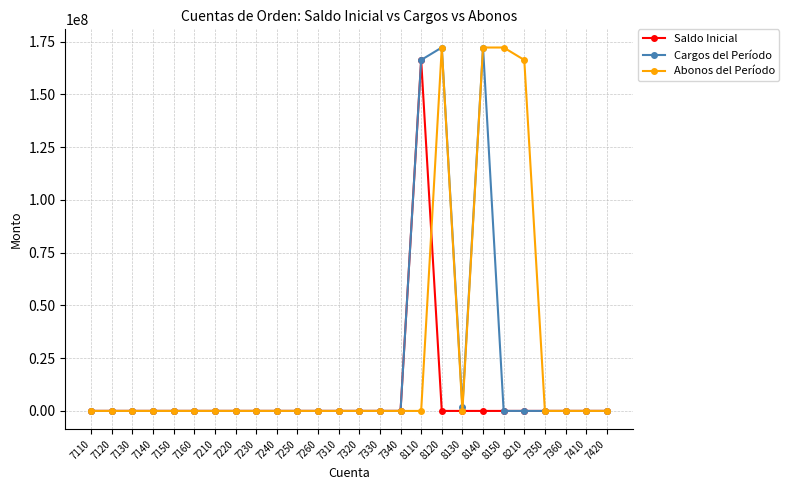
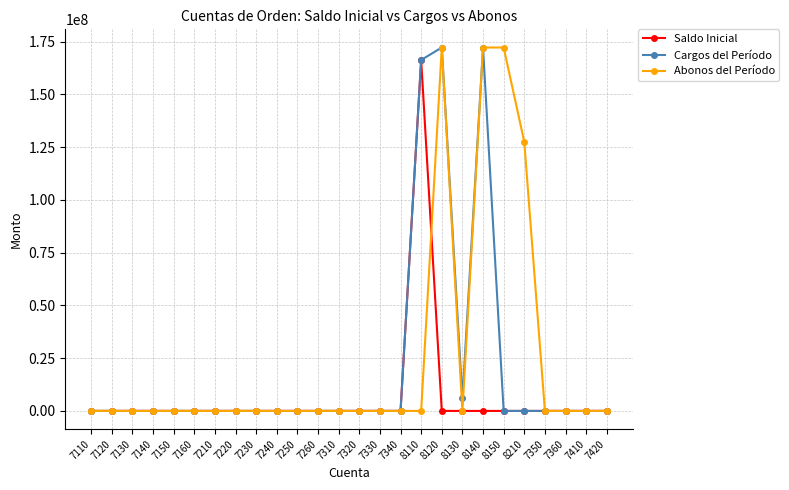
  {
    "Saldo Inicial": {
      "8120": 0,
      "8140": 0
    },
    "Cargos del Período": {
-     "8130": 2000000
+     "8130": 6000000
    },
    "Abonos del Período": {
      "8110": 0,
      "8150": 172000000,
-     "8210": 166000000
+     "8210": 127000000
    }
  }
